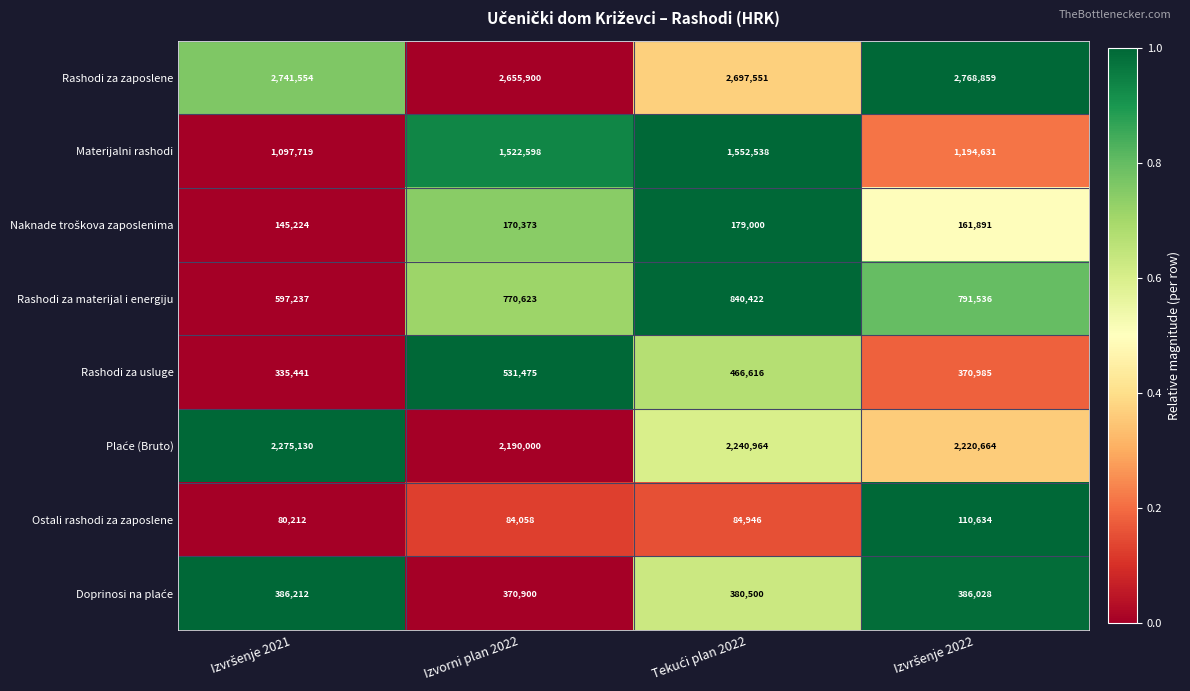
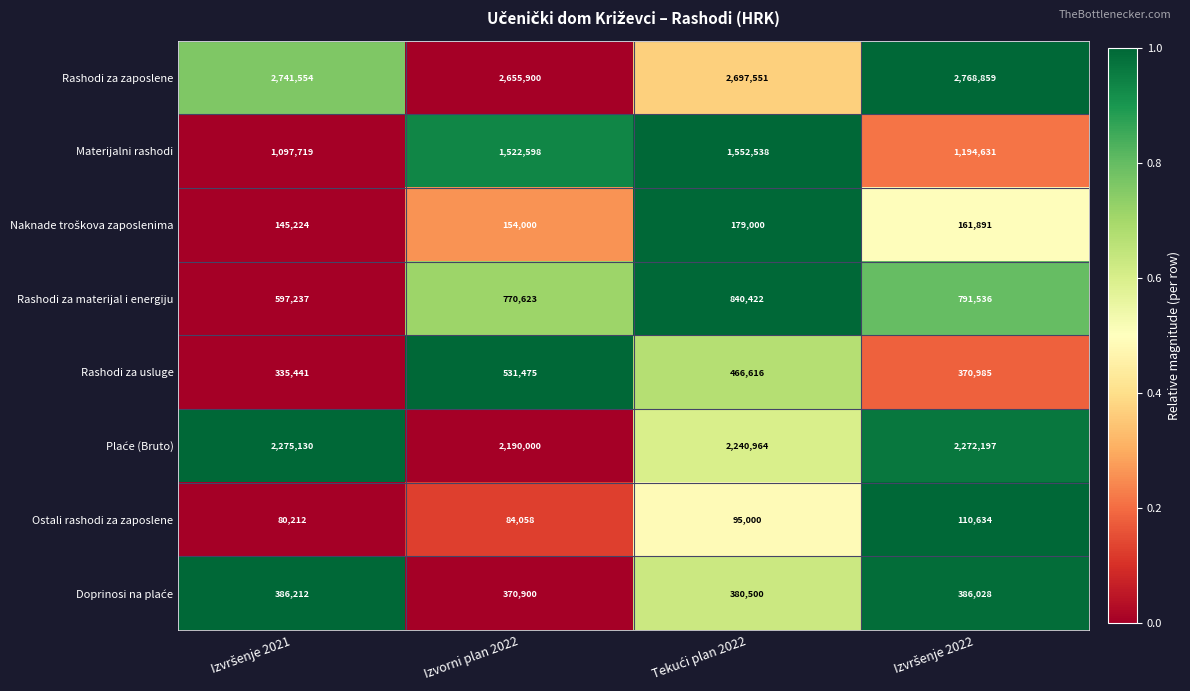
  {
    "Rashodi za zaposlene": {
      "Izvršenje 2021": "2,741,554",
      "Izvorni plan 2022": "2,655,900",
      "Tekući plan 2022": "2,697,551",
      "Izvršenje 2022": "2,768,859"
    },
    "Materijalni rashodi": {
      "Izvršenje 2021": "1,097,719",
      "Izvorni plan 2022": "1,522,598",
      "Tekući plan 2022": "1,552,538",
      "Izvršenje 2022": "1,194,631"
    },
    "Naknade troškova zaposlenima": {
      "Izvršenje 2021": "145,224",
-     "Izvorni plan 2022": "170,373",
+     "Izvorni plan 2022": "154,000",
      "Tekući plan 2022": "179,000",
      "Izvršenje 2022": "161,891"
    },
    "Rashodi za materijal i energiju": {
      "Izvršenje 2021": "597,237",
      "Izvorni plan 2022": "770,623",
      "Tekući plan 2022": "840,422",
      "Izvršenje 2022": "791,536"
    },
    "Rashodi za usluge": {
      "Izvršenje 2021": "335,441",
      "Izvorni plan 2022": "531,475",
      "Tekući plan 2022": "466,616",
      "Izvršenje 2022": "370,985"
    },
    "Plaće (Bruto)": {
      "Izvršenje 2021": "2,275,130",
      "Izvorni plan 2022": "2,190,000",
      "Tekući plan 2022": "2,240,964",
-     "Izvršenje 2022": "2,220,664"
+     "Izvršenje 2022": "2,272,197"
    },
    "Ostali rashodi za zaposlene": {
      "Izvršenje 2021": "80,212",
      "Izvorni plan 2022": "84,058",
-     "Tekući plan 2022": "84,946",
+     "Tekući plan 2022": "95,000",
      "Izvršenje 2022": "110,634"
    },
    "Doprinosi na plaće": {
      "Izvršenje 2021": "386,212",
      "Izvorni plan 2022": "370,900",
      "Tekući plan 2022": "380,500",
      "Izvršenje 2022": "386,028"
    }
  }
